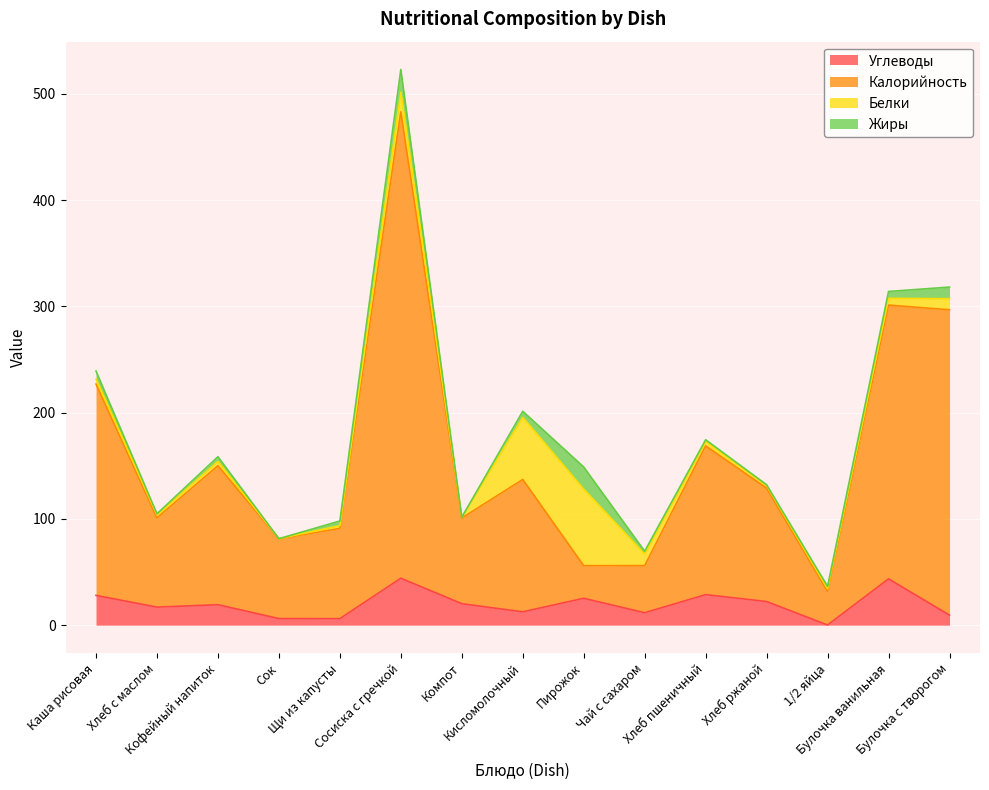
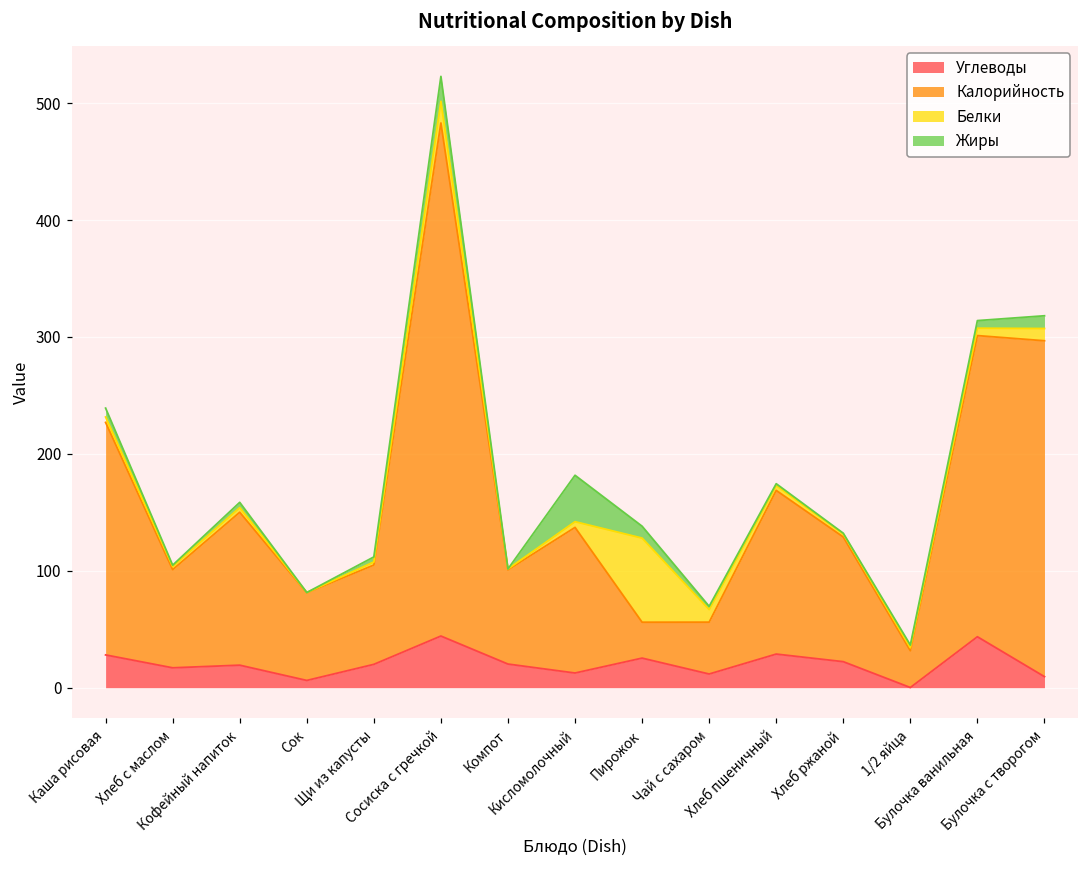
  {
    "Углеводы": {
      "Каша рисовая": 28,
      "Хлеб с маслом": 17,
      "Кофейный напиток": 19,
      "Сок": 6,
-     "Щи из капусты": 6,
+     "Щи из капусты": 20,
      "Сосиска с гречкой": 44,
      "Компот": 20,
      "Кисломолочный": 13,
      "Пирожок": 25,
      "Чай с сахаром": 12,
      "Хлеб пшеничный": 29,
      "Хлеб ржаной": 22,
      "1/2 яйца": 0,
      "Булочка ванильная": 44,
      "Булочка с творогом": 9
    },
    "Калорийность": {
      "Каша рисовая": 199,
      "Хлеб с маслом": 84,
      "Кофейный напиток": 131,
      "Щи из капусты": 85,
      "Сосиска с гречкой": 439,
      "Кисломолочный": 125,
      "Пирожок": 31,
      "Чай с сахаром": 44,
      "Хлеб пшеничный": 140,
      "Хлеб ржаной": 107,
      "1/2 яйца": 32,
      "Булочка ванильная": 258,
      "Булочка с творогом": 287
    },
    "Белки": {
      "Каша рисовая": 5,
      "Кофейный напиток": 4,
      "Щи из капусты": 3,
      "Сосиска с гречкой": 19,
-     "Кисломолочный": 58,
+     "Кисломолочный": 5,
      "Пирожок": 72,
      "Чай с сахаром": 11,
      "Булочка ванильная": 6,
      "Булочка с творогом": 10
    },
    "Жиры": {
      "Каша рисовая": 8,
      "Кофейный напиток": 5,
      "Щи из капусты": 4,
      "Сосиска с гречкой": 21,
-     "Кисломолочный": 6,
-     "Пирожок": 21,
+     "Кисломолочный": 40,
+     "Пирожок": 10,
      "Чай с сахаром": 3,
      "Булочка ванильная": 7,
      "Булочка с творогом": 11
    }
  }
